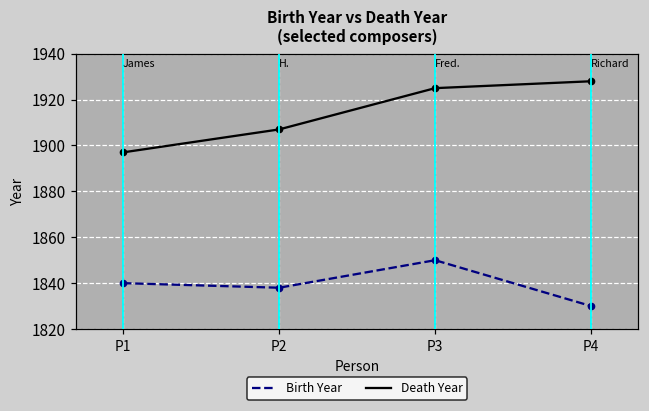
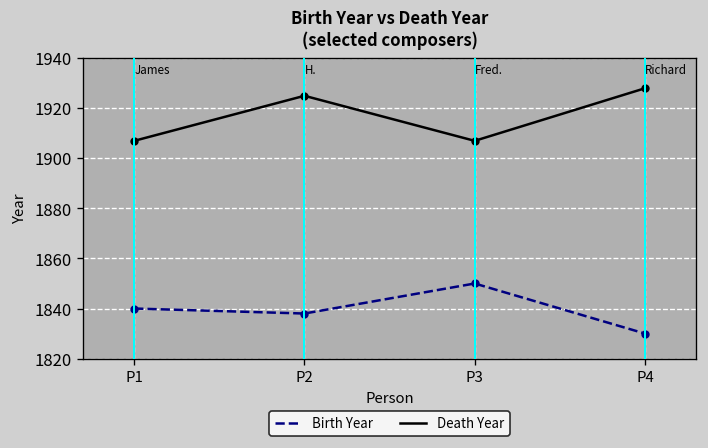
  {
    "Birth Year": {
      "P1": 1840,
      "P2": 1838,
      "P3": 1850,
      "P4": 1830
    },
    "Death Year": {
-     "P1": 1897,
-     "P2": 1907,
-     "P3": 1925,
+     "P1": 1907,
+     "P2": 1925,
+     "P3": 1907,
      "P4": 1928
    }
  }
